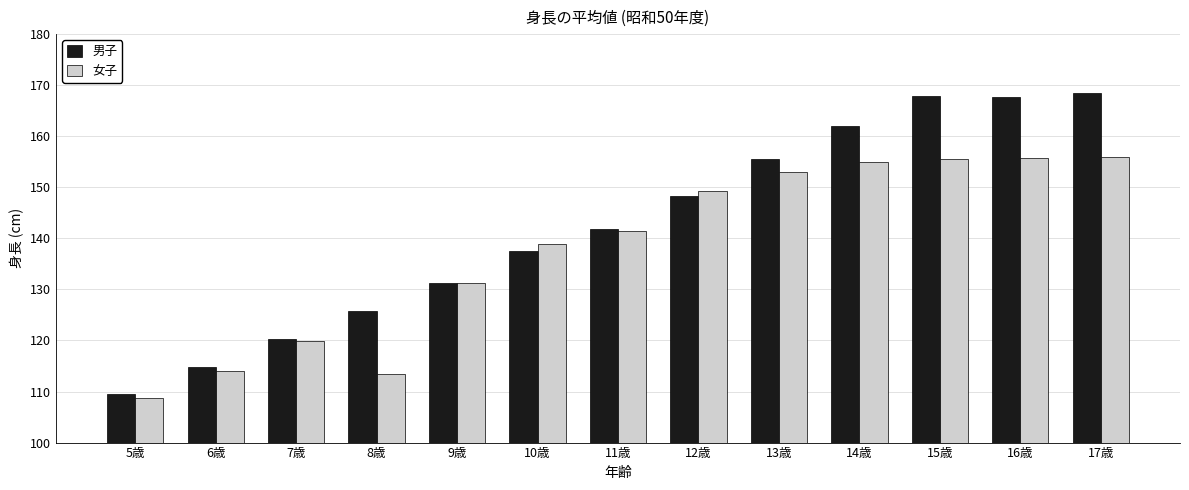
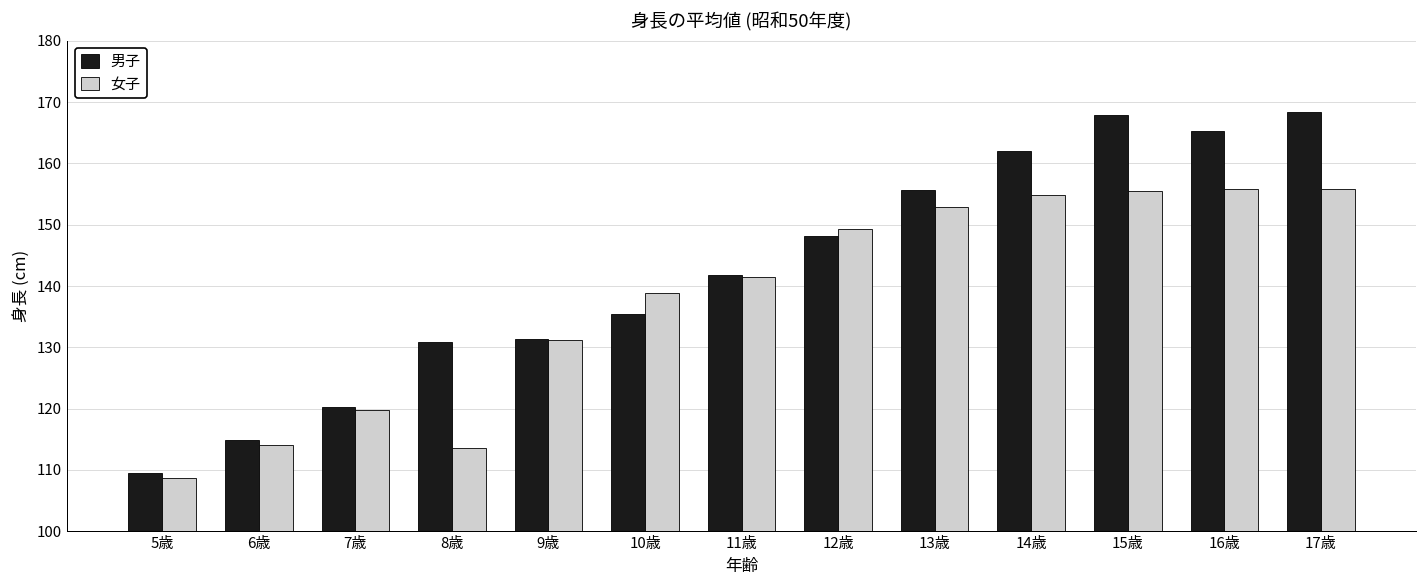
  {
    "男子": {
      "5歳": 110,
      "6歳": 115,
      "7歳": 120,
-     "8歳": 126,
+     "8歳": 131,
      "9歳": 131,
-     "10歳": 138,
+     "10歳": 136,
      "11歳": 142,
      "12歳": 148,
      "13歳": 156,
      "14歳": 162,
      "15歳": 168,
-     "16歳": 168,
+     "16歳": 165,
      "17歳": 168
    },
    "女子": {
      "5歳": 109,
      "6歳": 114,
      "7歳": 120,
      "8歳": 114,
      "9歳": 131,
      "10歳": 139,
      "11歳": 142,
      "12歳": 149,
      "13歳": 153,
      "14歳": 155,
      "15歳": 156,
      "16歳": 156,
      "17歳": 156
    }
  }
